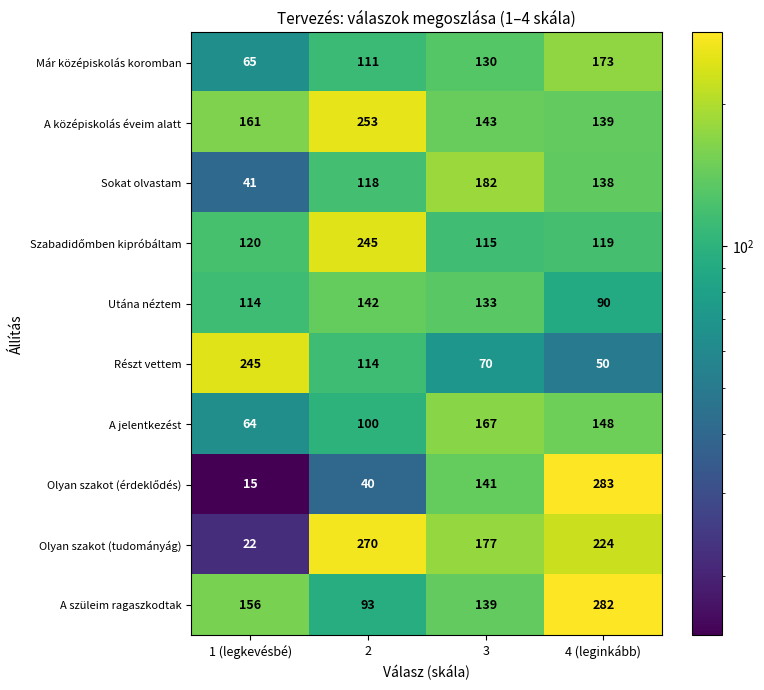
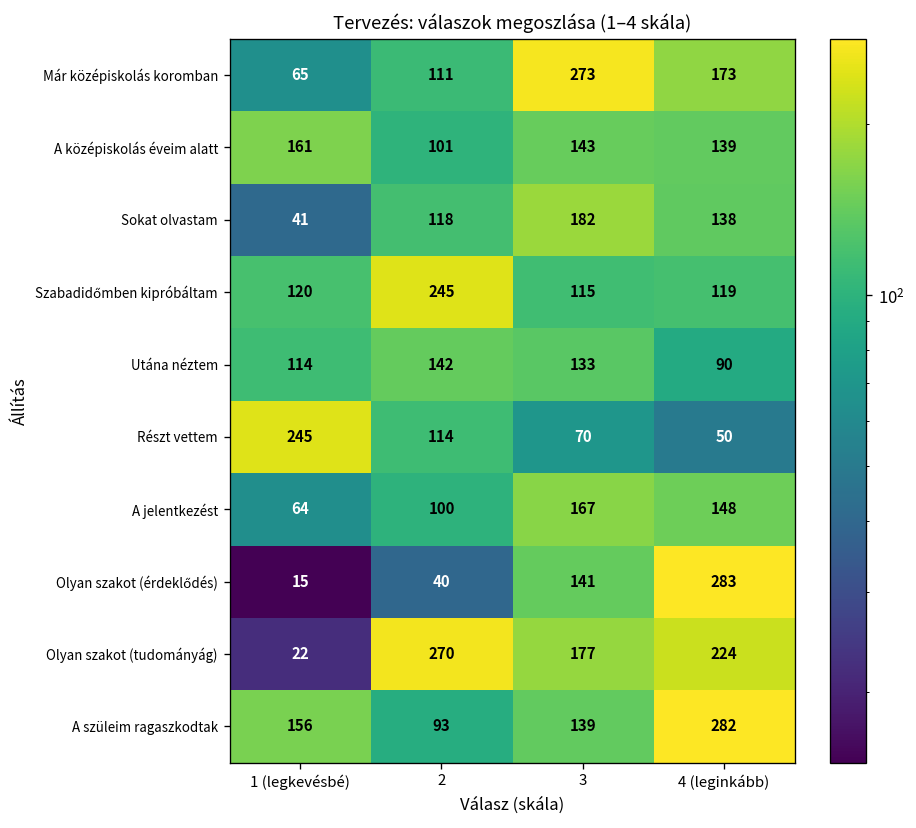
  {
    "Már középiskolás koromban": {
      "1 (legkevésbé)": 65,
      "2": 111,
-     "3": 130,
+     "3": 273,
      "4 (leginkább)": 173
    },
    "A középiskolás éveim alatt": {
      "1 (legkevésbé)": 161,
-     "2": 253,
+     "2": 101,
      "3": 143,
      "4 (leginkább)": 139
    },
    "Sokat olvastam": {
      "1 (legkevésbé)": 41,
      "2": 118,
      "3": 182,
      "4 (leginkább)": 138
    },
    "Szabadidőmben kipróbáltam": {
      "1 (legkevésbé)": 120,
      "2": 245,
      "3": 115,
      "4 (leginkább)": 119
    },
    "Utána néztem": {
      "1 (legkevésbé)": 114,
      "2": 142,
      "3": 133,
      "4 (leginkább)": 90
    },
    "Részt vettem": {
      "1 (legkevésbé)": 245,
      "2": 114,
      "3": 70,
      "4 (leginkább)": 50
    },
    "A jelentkezést": {
      "1 (legkevésbé)": 64,
      "2": 100,
      "3": 167,
      "4 (leginkább)": 148
    },
    "Olyan szakot (érdeklődés)": {
      "1 (legkevésbé)": 15,
      "2": 40,
      "3": 141,
      "4 (leginkább)": 283
    },
    "Olyan szakot (tudományág)": {
      "1 (legkevésbé)": 22,
      "2": 270,
      "3": 177,
      "4 (leginkább)": 224
    },
    "A szüleim ragaszkodtak": {
      "1 (legkevésbé)": 156,
      "2": 93,
      "3": 139,
      "4 (leginkább)": 282
    }
  }
